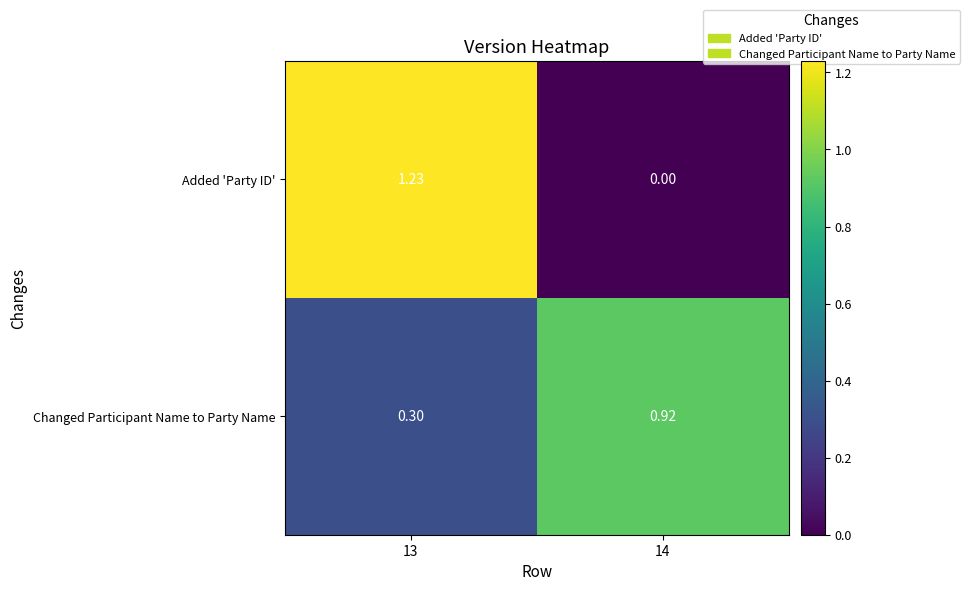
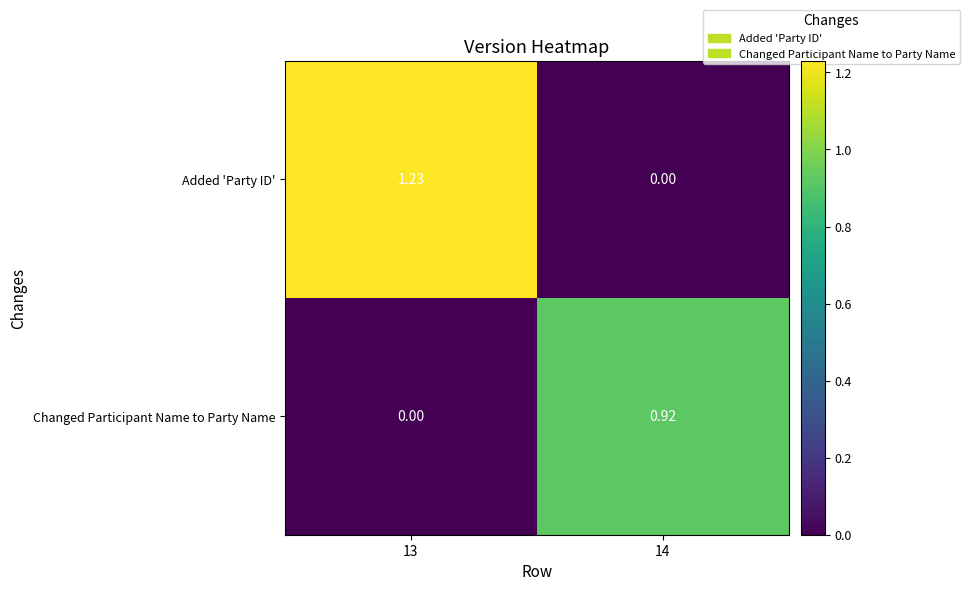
  {
    "Added 'Party ID'": {
      "13": 1.23,
      "14": 0.00
    },
    "Changed Participant Name to Party Name": {
-     "13": 0.30,
+     "13": 0.00,
      "14": 0.92
    }
  }
